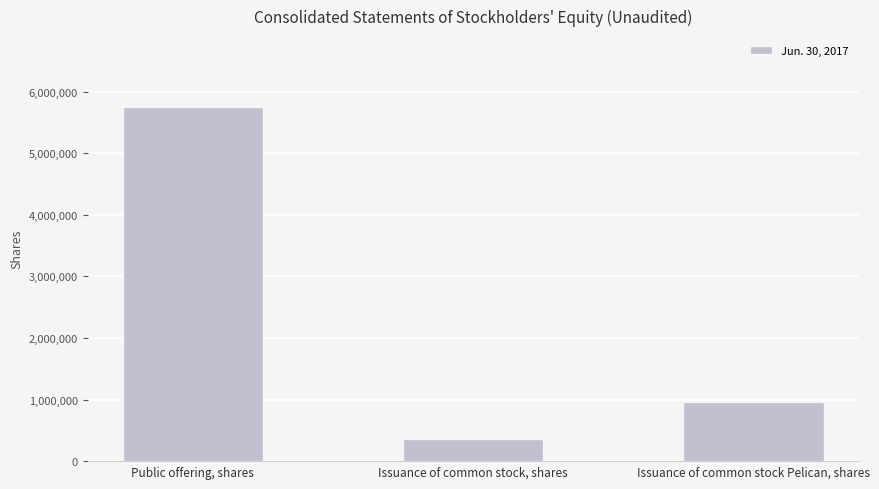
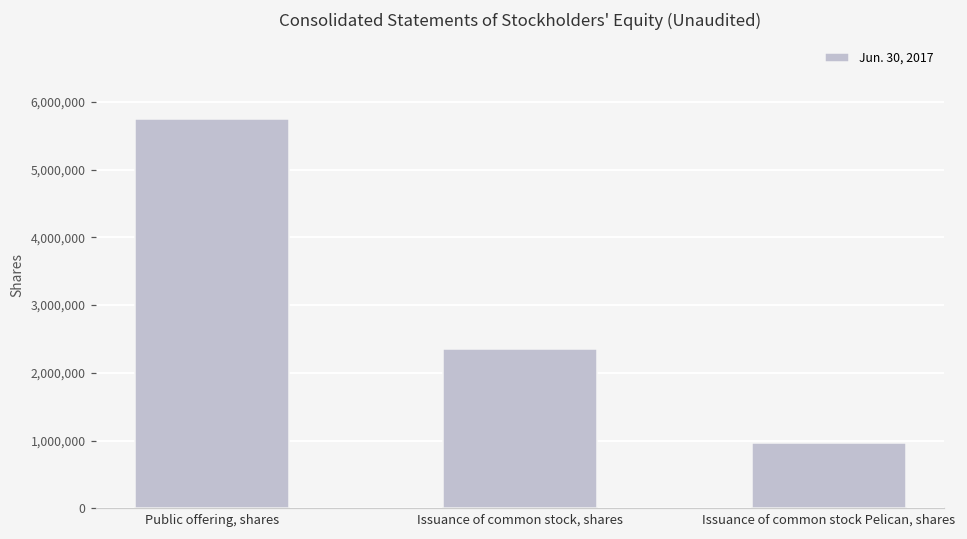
  {
    "Public offering, shares": "5,800,000",
-   "Issuance of common stock, shares": "400,000",
+   "Issuance of common stock, shares": "2,300,000",
    "Issuance of common stock Pelican, shares": "1,000,000"
  }
